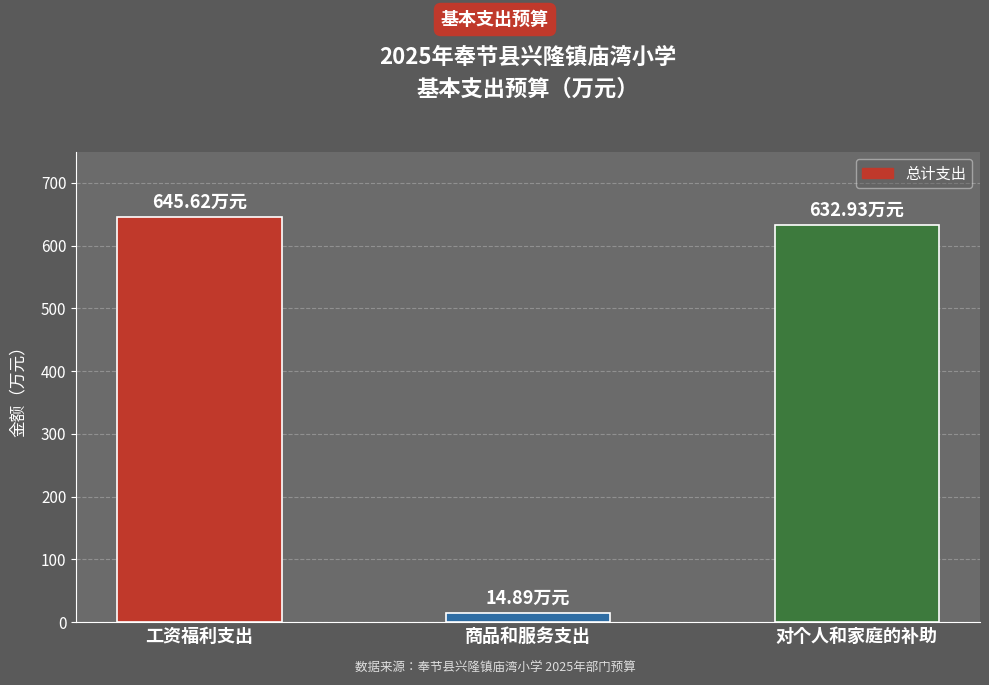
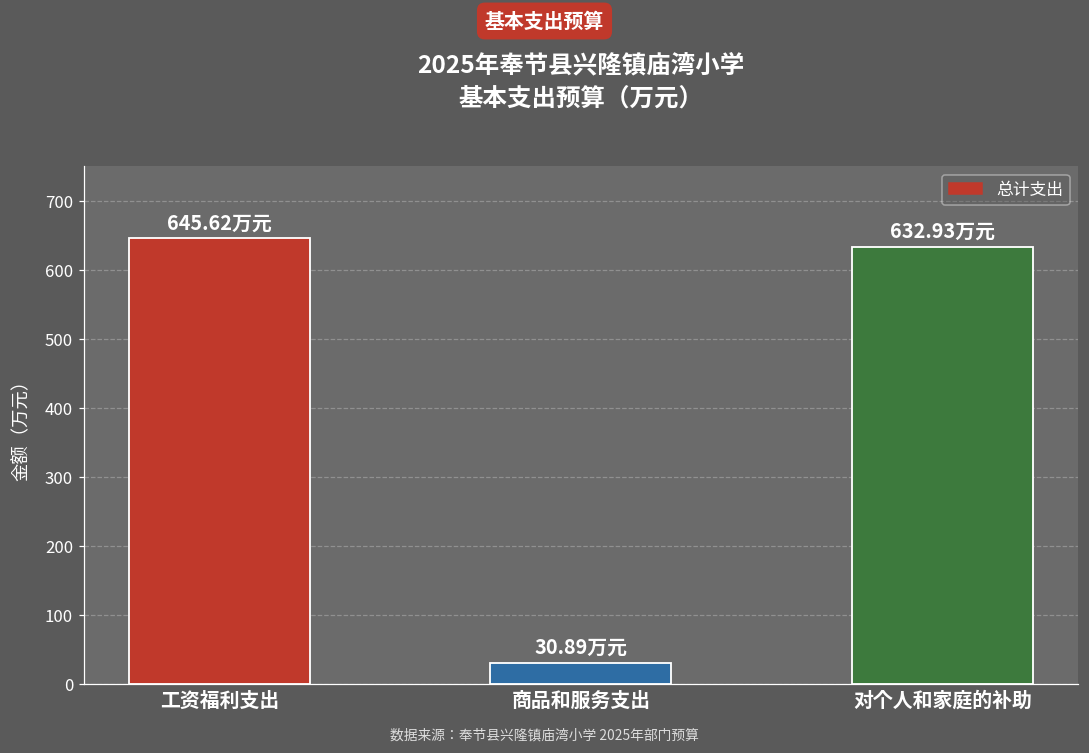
  {
    "工资福利支出": 645.62,
-   "商品和服务支出": 14.89,
+   "商品和服务支出": 30.89,
    "对个人和家庭的补助": 632.93
  }
